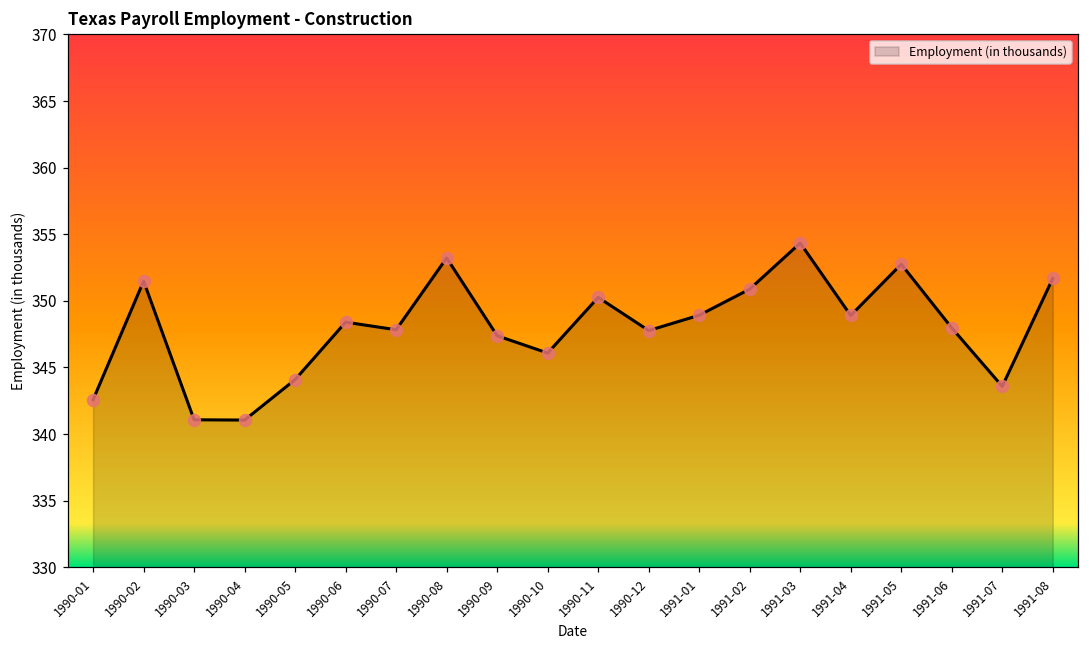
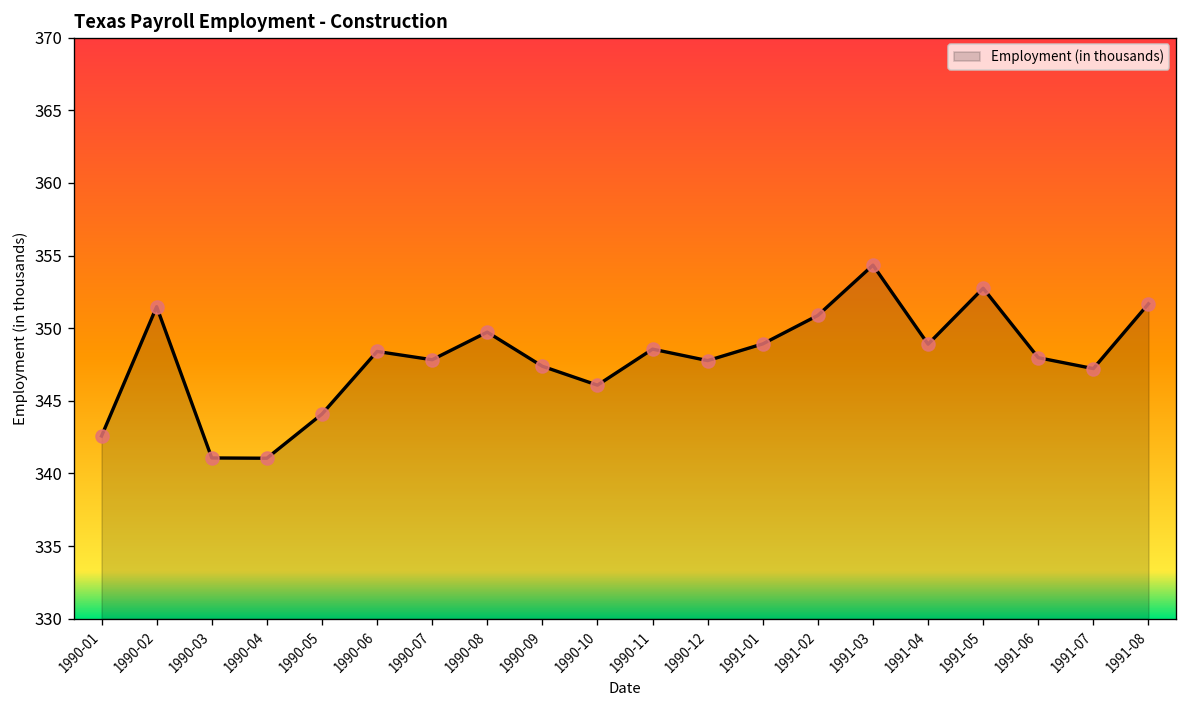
  {
    "1990-01": 342.6,
    "1990-02": 351.5,
    "1990-03": 341.1,
    "1990-04": 341.1,
    "1990-05": 344.1,
    "1990-06": 348.4,
    "1990-07": 347.8,
-   "1990-08": 353.2,
+   "1990-08": 349.7,
    "1990-09": 347.4,
    "1990-10": 346.1,
-   "1990-11": 350.3,
+   "1990-11": 348.6,
    "1990-12": 347.8,
    "1991-01": 348.9,
    "1991-02": 350.9,
    "1991-03": 354.3,
    "1991-04": 348.9,
    "1991-05": 352.8,
    "1991-06": 348.0,
-   "1991-07": 343.6,
+   "1991-07": 347.2,
    "1991-08": 351.7
  }
